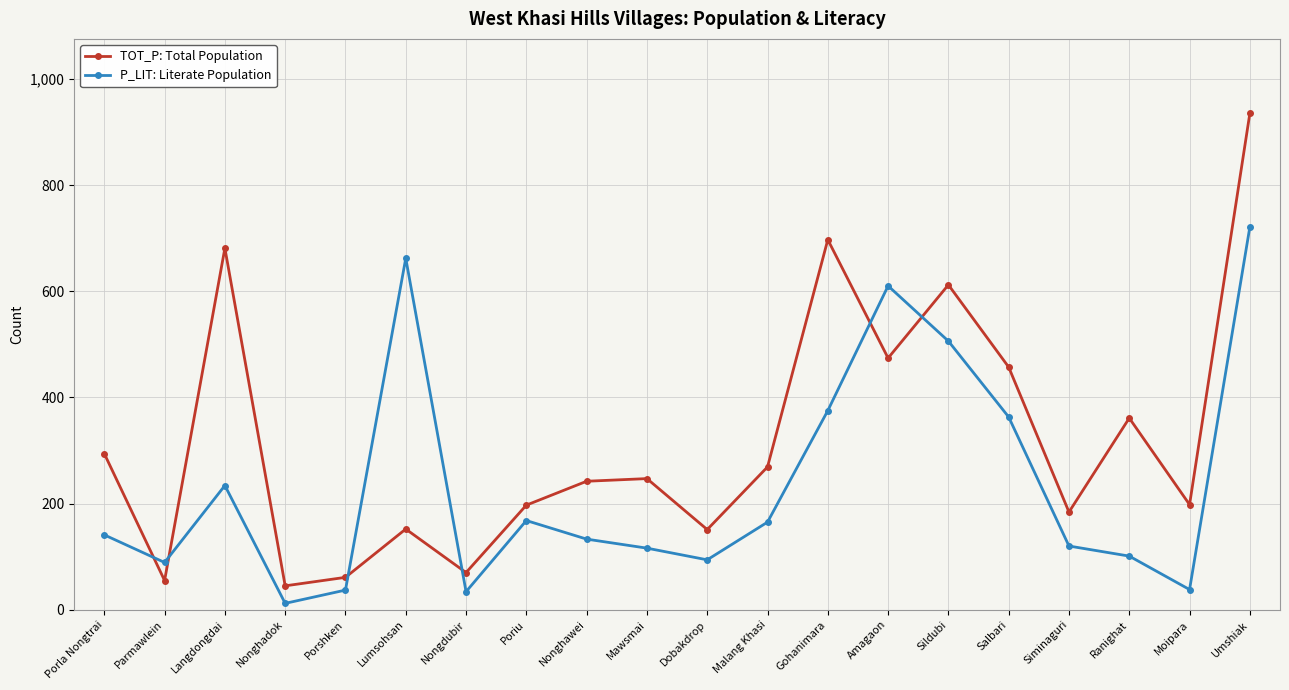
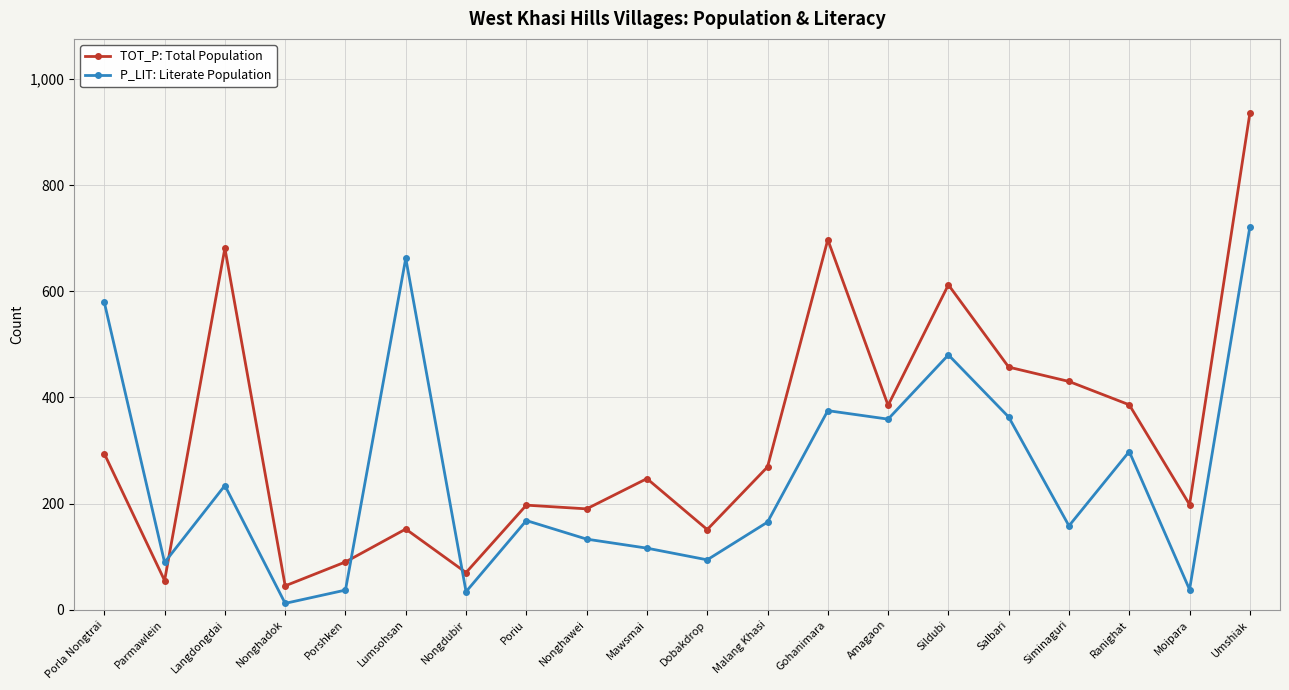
  {
    "TOT_P: Total Population": {
      "Porla Nongtrai": 290,
      "Parmawlein": 60,
      "Langdongdai": 680,
      "Nonghadok": 50,
-     "Porshken": 60,
+     "Porshken": 90,
      "Lumsohsan": 150,
      "Nongdubir": 70,
      "Poriu": 200,
-     "Nonghawei": 240,
+     "Nonghawei": 190,
      "Mawsmai": 250,
      "Dobakdrop": 150,
      "Malang Khasi": 270,
      "Gohanimara": 700,
-     "Amagaon": 470,
+     "Amagaon": 390,
      "Sildubi": 610,
      "Salbari": 460,
-     "Siminaguri": 180,
-     "Ranighat": 360,
+     "Siminaguri": 430,
+     "Ranighat": 390,
      "Moipara": 200,
      "Umshiak": 940
    },
    "P_LIT: Literate Population": {
-     "Porla Nongtrai": 140,
+     "Porla Nongtrai": 580,
      "Parmawlein": 90,
      "Langdongdai": 230,
      "Nonghadok": 10,
      "Porshken": 40,
      "Lumsohsan": 660,
      "Nongdubir": 30,
      "Poriu": 170,
      "Nonghawei": 130,
      "Mawsmai": 120,
      "Dobakdrop": 90,
      "Malang Khasi": 170,
      "Gohanimara": 380,
-     "Amagaon": 610,
-     "Sildubi": 510,
+     "Amagaon": 360,
+     "Sildubi": 480,
      "Salbari": 360,
-     "Siminaguri": 120,
-     "Ranighat": 100,
+     "Siminaguri": 160,
+     "Ranighat": 300,
      "Moipara": 40,
      "Umshiak": 720
    }
  }
